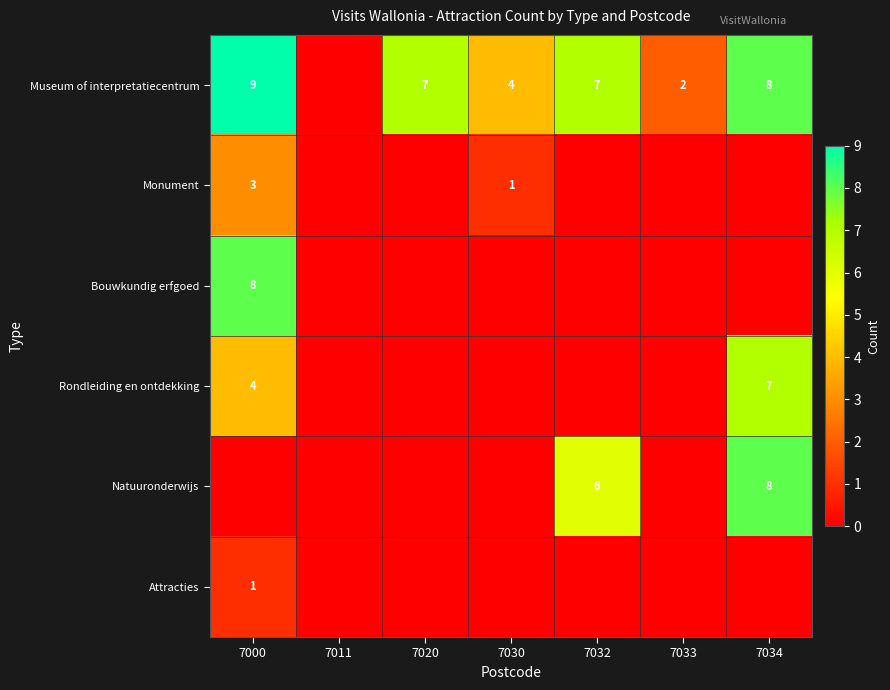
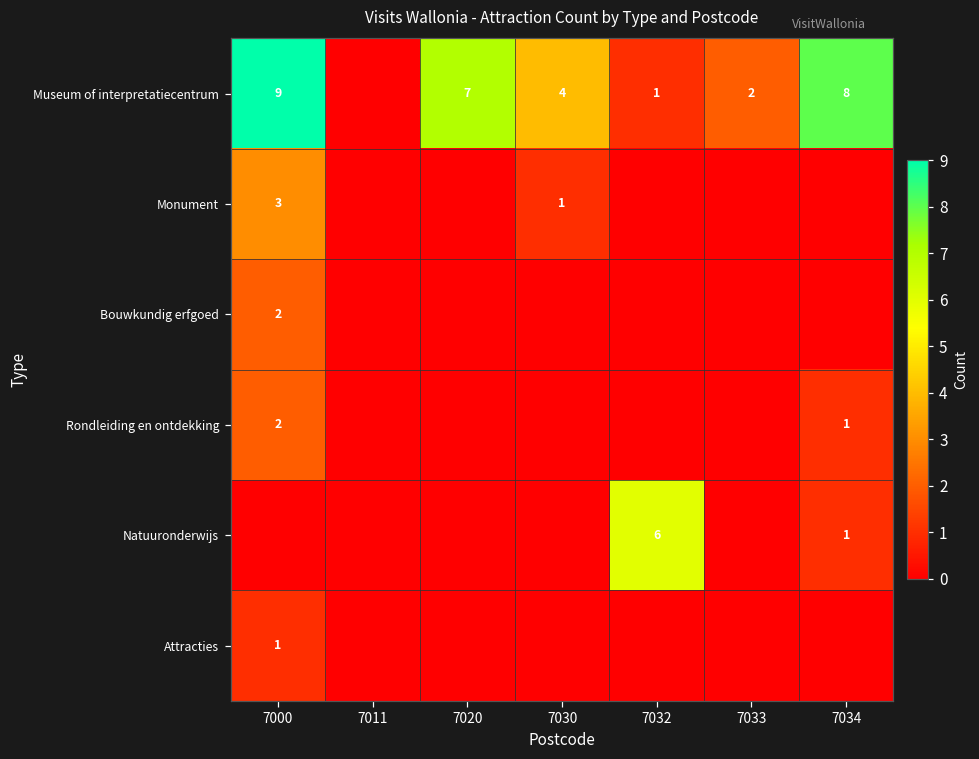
  {
    "Museum of interpretatiecentrum": {
      "7000": 9,
      "7020": 7,
      "7030": 4,
-     "7032": 7,
+     "7032": 1,
      "7033": 2,
      "7034": 8
    },
    "Monument": {
      "7000": 3,
      "7030": 1
    },
    "Bouwkundig erfgoed": {
-     "7000": 8
+     "7000": 2
    },
    "Rondleiding en ontdekking": {
-     "7000": 4,
-     "7034": 7
+     "7000": 2,
+     "7034": 1
    },
    "Natuuronderwijs": {
      "7032": 6,
-     "7034": 8
+     "7034": 1
    },
    "Attracties": {
      "7000": 1
    }
  }
